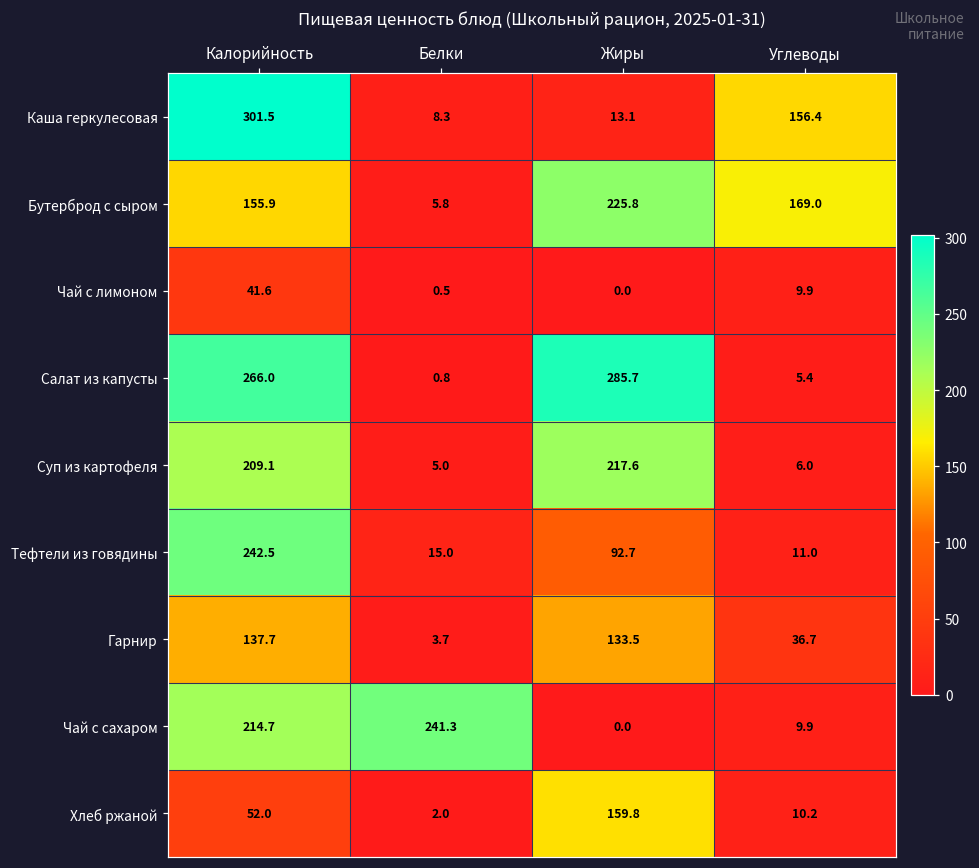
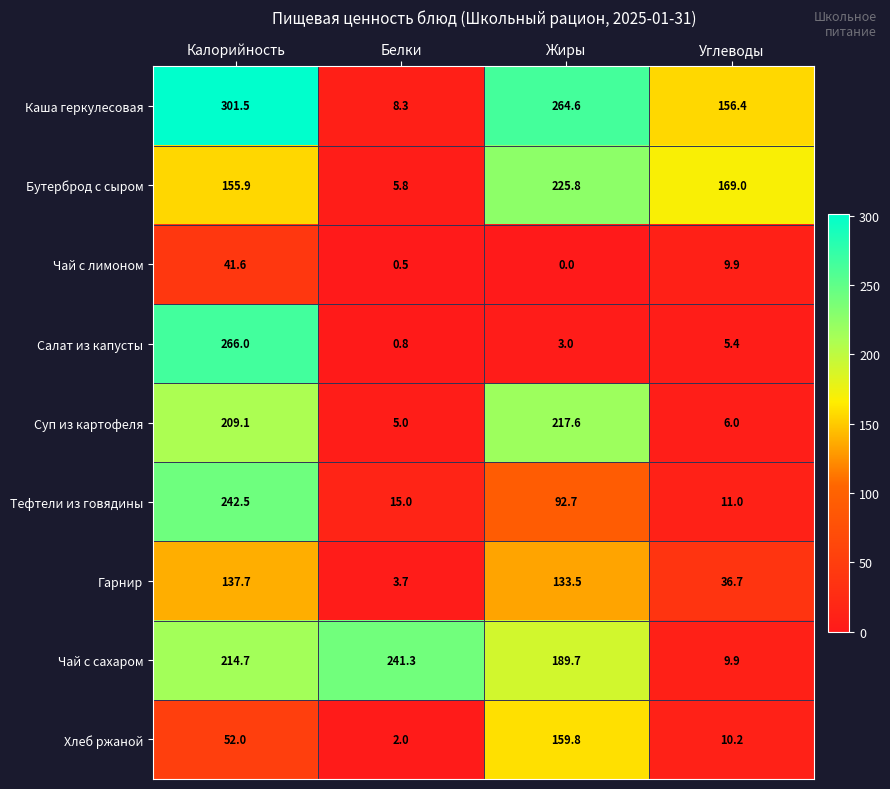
  {
    "Каша геркулесовая": {
      "Калорийность": 301.5,
      "Белки": 8.3,
-     "Жиры": 13.1,
+     "Жиры": 264.6,
      "Углеводы": 156.4
    },
    "Бутерброд с сыром": {
      "Калорийность": 155.9,
      "Белки": 5.8,
      "Жиры": 225.8,
      "Углеводы": 169.0
    },
    "Чай с лимоном": {
      "Калорийность": 41.6,
      "Белки": 0.5,
      "Жиры": 0.0,
      "Углеводы": 9.9
    },
    "Салат из капусты": {
      "Калорийность": 266.0,
      "Белки": 0.8,
-     "Жиры": 285.7,
+     "Жиры": 3.0,
      "Углеводы": 5.4
    },
    "Суп из картофеля": {
      "Калорийность": 209.1,
      "Белки": 5.0,
      "Жиры": 217.6,
      "Углеводы": 6.0
    },
    "Тефтели из говядины": {
      "Калорийность": 242.5,
      "Белки": 15.0,
      "Жиры": 92.7,
      "Углеводы": 11.0
    },
    "Гарнир": {
      "Калорийность": 137.7,
      "Белки": 3.7,
      "Жиры": 133.5,
      "Углеводы": 36.7
    },
    "Чай с сахаром": {
      "Калорийность": 214.7,
      "Белки": 241.3,
-     "Жиры": 0.0,
+     "Жиры": 189.7,
      "Углеводы": 9.9
    },
    "Хлеб ржаной": {
      "Калорийность": 52.0,
      "Белки": 2.0,
      "Жиры": 159.8,
      "Углеводы": 10.2
    }
  }
